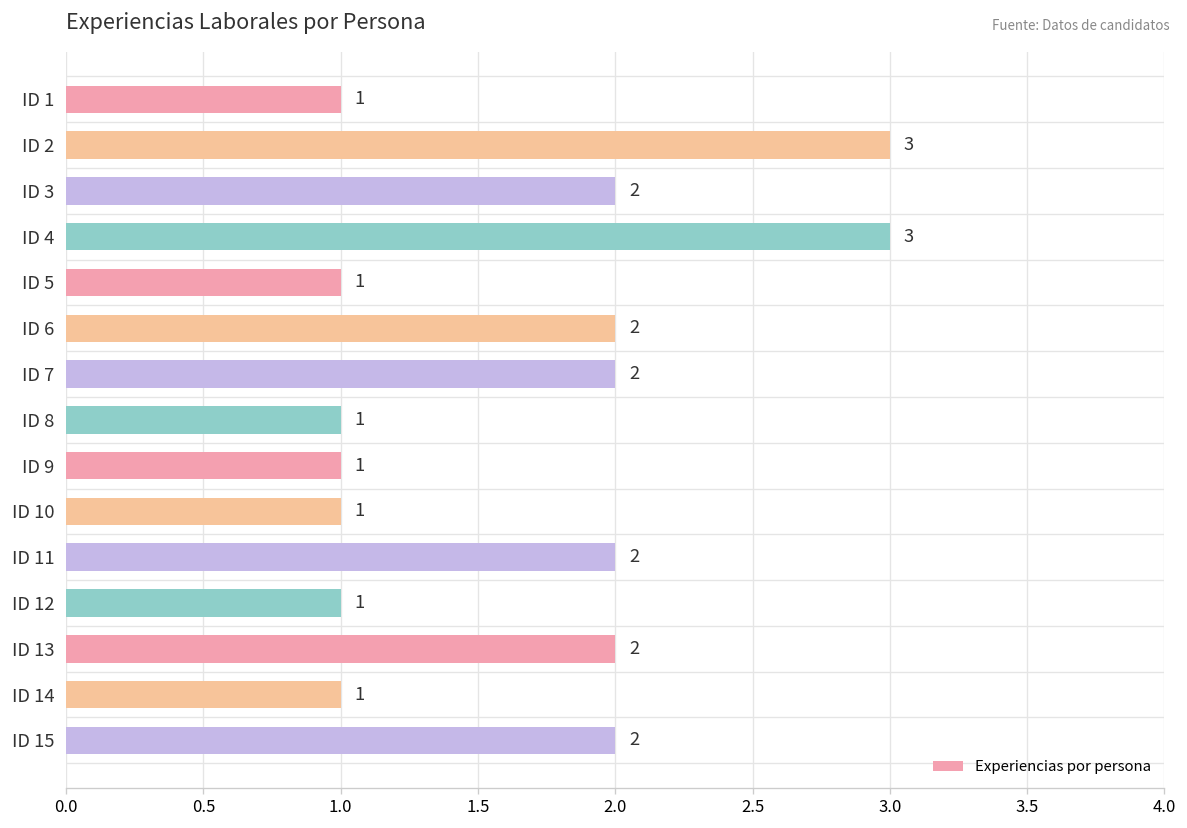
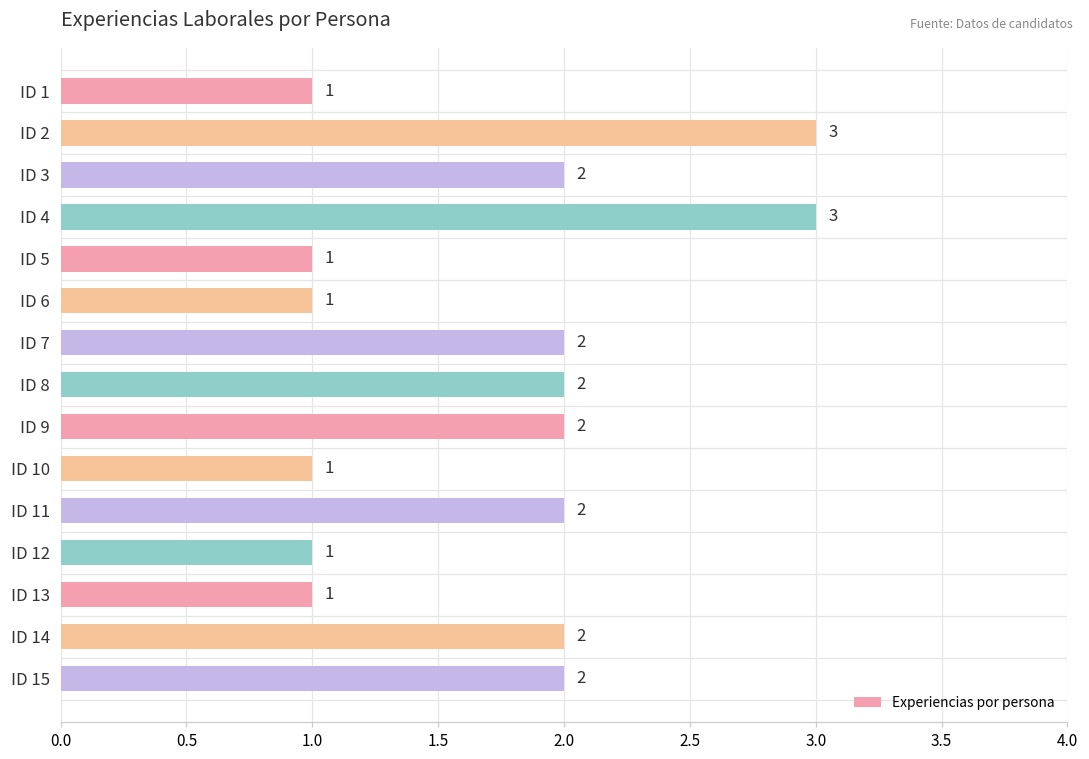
  {
    "ID 1": 1,
    "ID 2": 3,
    "ID 3": 2,
    "ID 4": 3,
    "ID 5": 1,
-   "ID 6": 2,
+   "ID 6": 1,
    "ID 7": 2,
-   "ID 8": 1,
-   "ID 9": 1,
+   "ID 8": 2,
+   "ID 9": 2,
    "ID 10": 1,
    "ID 11": 2,
    "ID 12": 1,
-   "ID 13": 2,
-   "ID 14": 1,
+   "ID 13": 1,
+   "ID 14": 2,
    "ID 15": 2
  }
